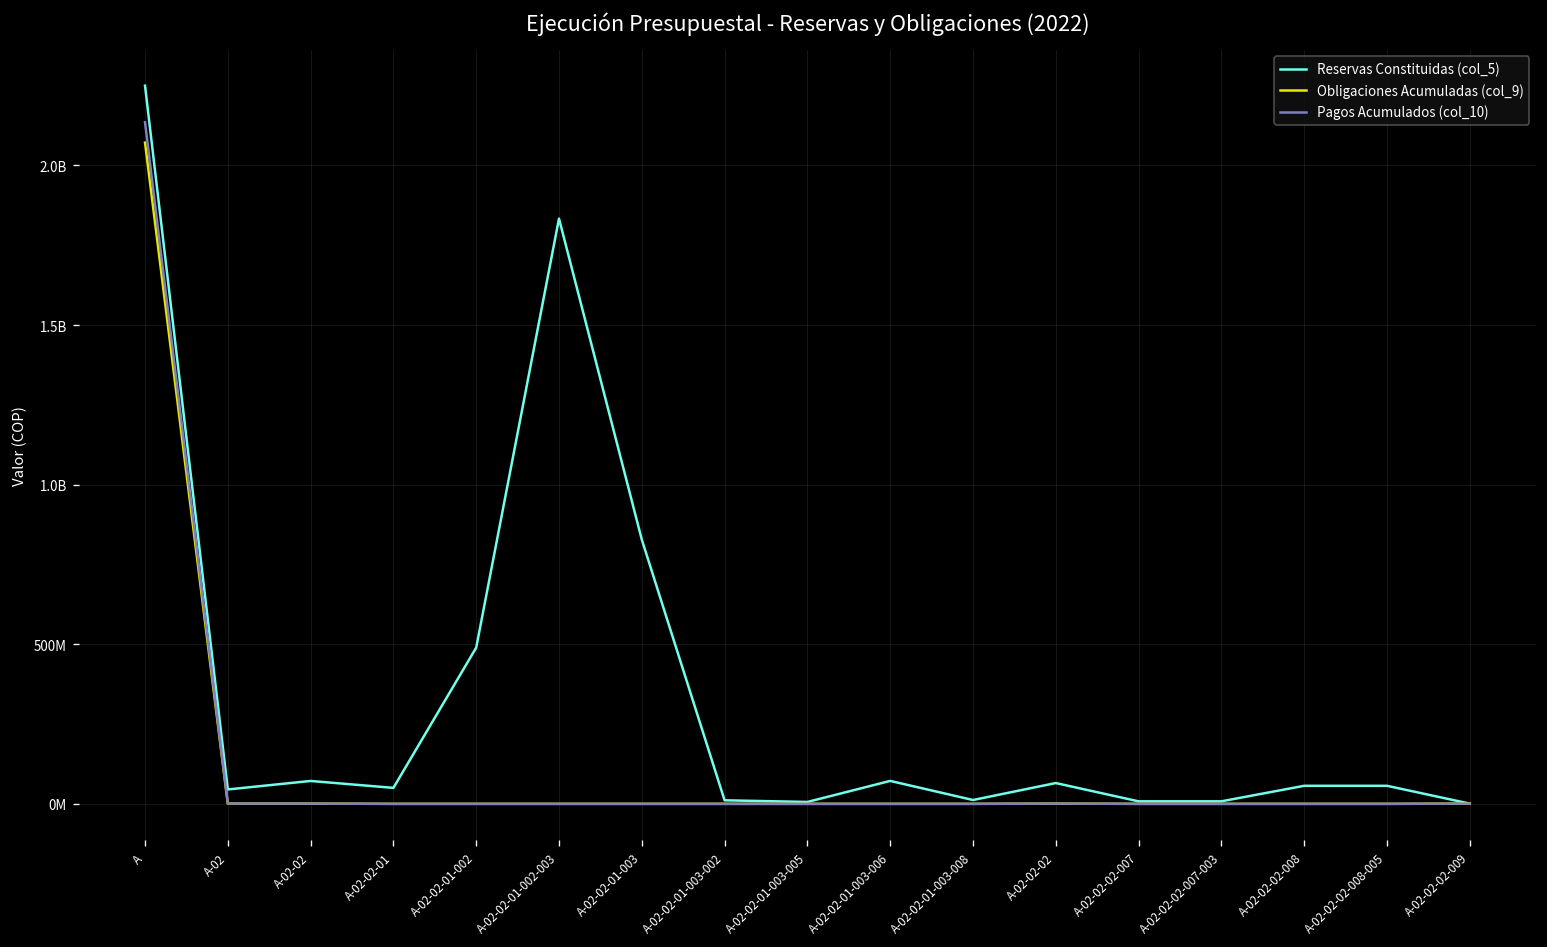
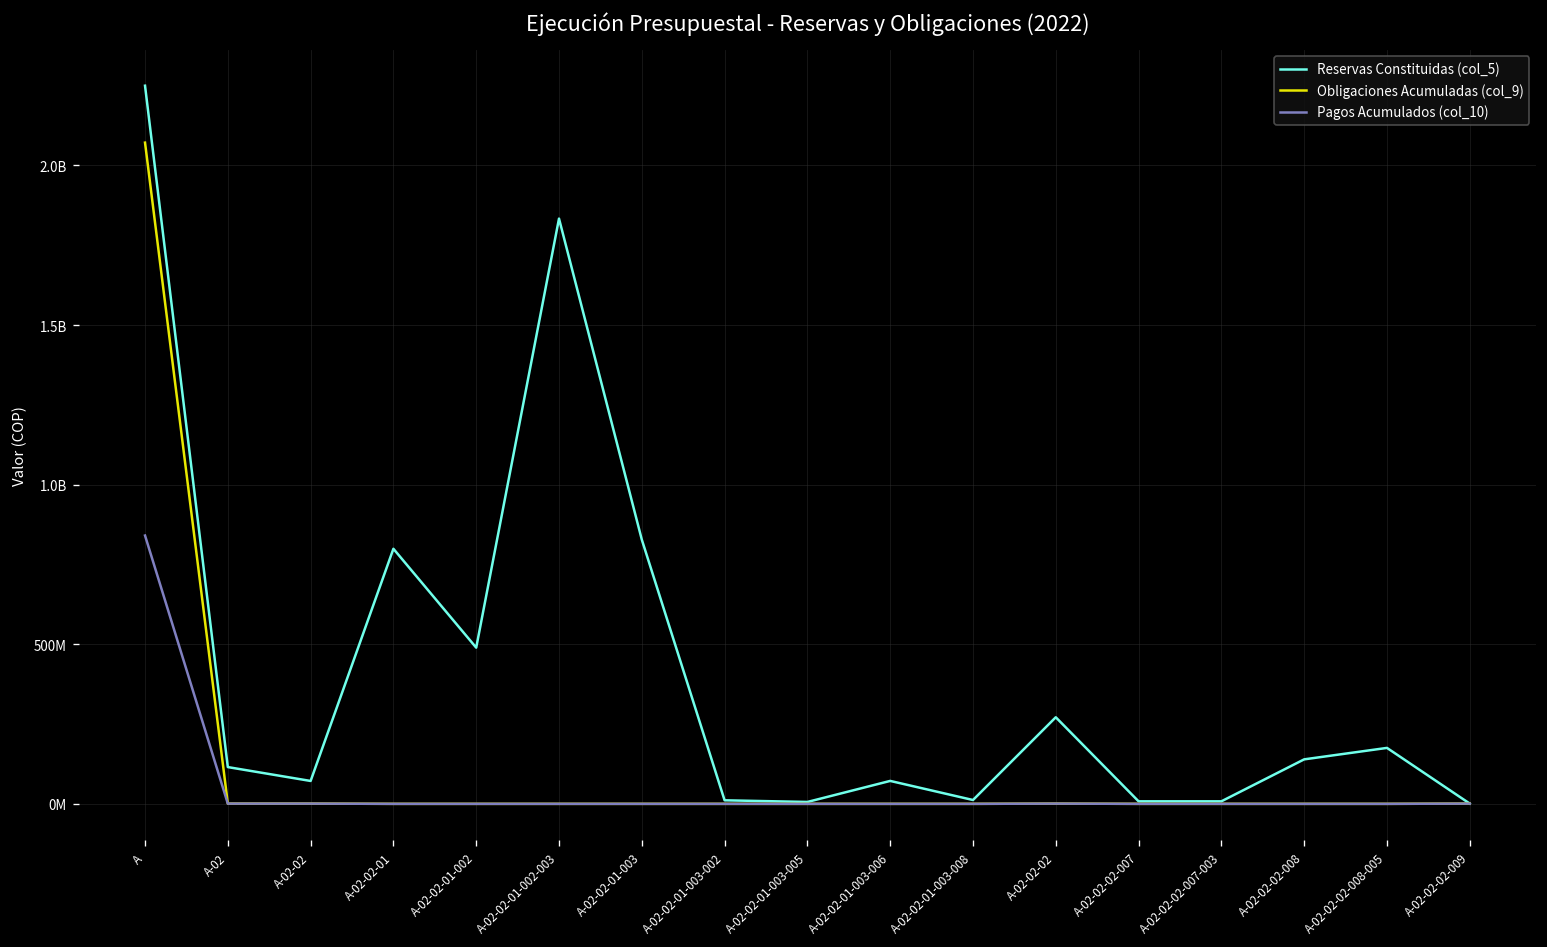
  {
    "Reservas Constituidas (col_5)": {
      "A": 2250000000,
-     "A-02": 50000000,
+     "A-02": 120000000,
      "A-02-02": 70000000,
-     "A-02-02-01": 50000000,
+     "A-02-02-01": 800000000,
      "A-02-02-01-002": 490000000,
      "A-02-02-01-002-003": 1830000000,
      "A-02-02-01-003": 830000000,
      "A-02-02-01-003-002": 10000000,
      "A-02-02-01-003-006": 70000000,
      "A-02-02-01-003-008": 10000000,
-     "A-02-02-02": 70000000,
-     "A-02-02-02-008": 60000000,
-     "A-02-02-02-008-005": 60000000
+     "A-02-02-02": 270000000,
+     "A-02-02-02-008": 140000000,
+     "A-02-02-02-008-005": 180000000
    },
    "Obligaciones Acumuladas (col_9)": {
      "A": 2070000000
    },
    "Pagos Acumulados (col_10)": {
-     "A": 2140000000
+     "A": 840000000
    }
  }
